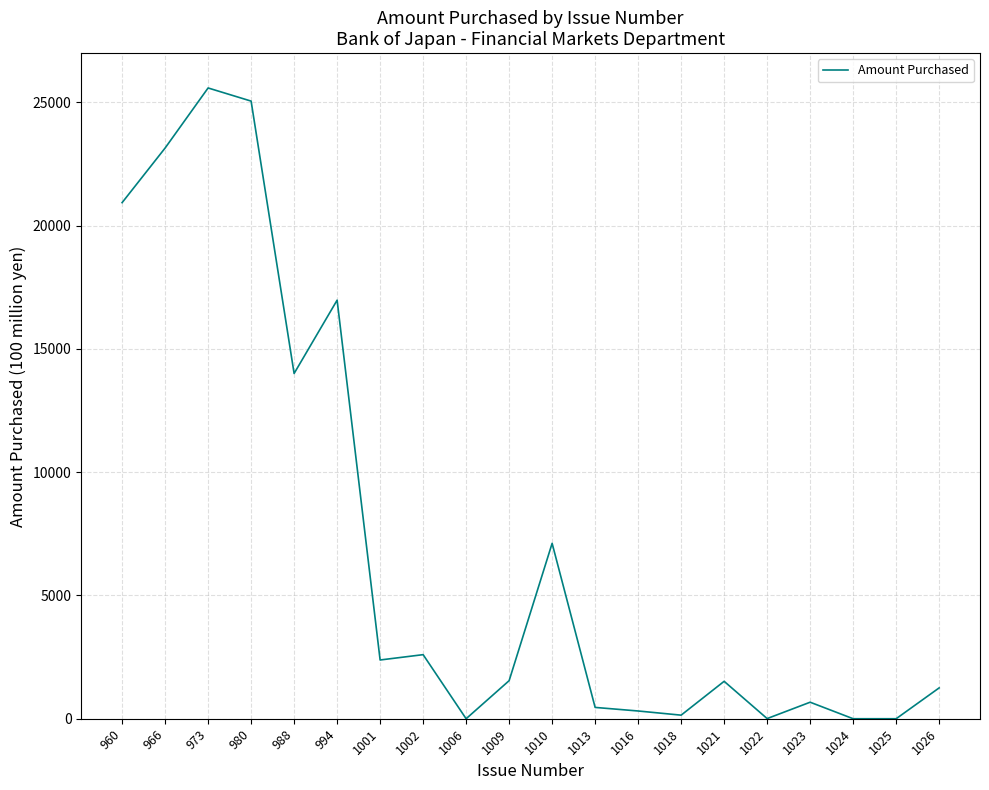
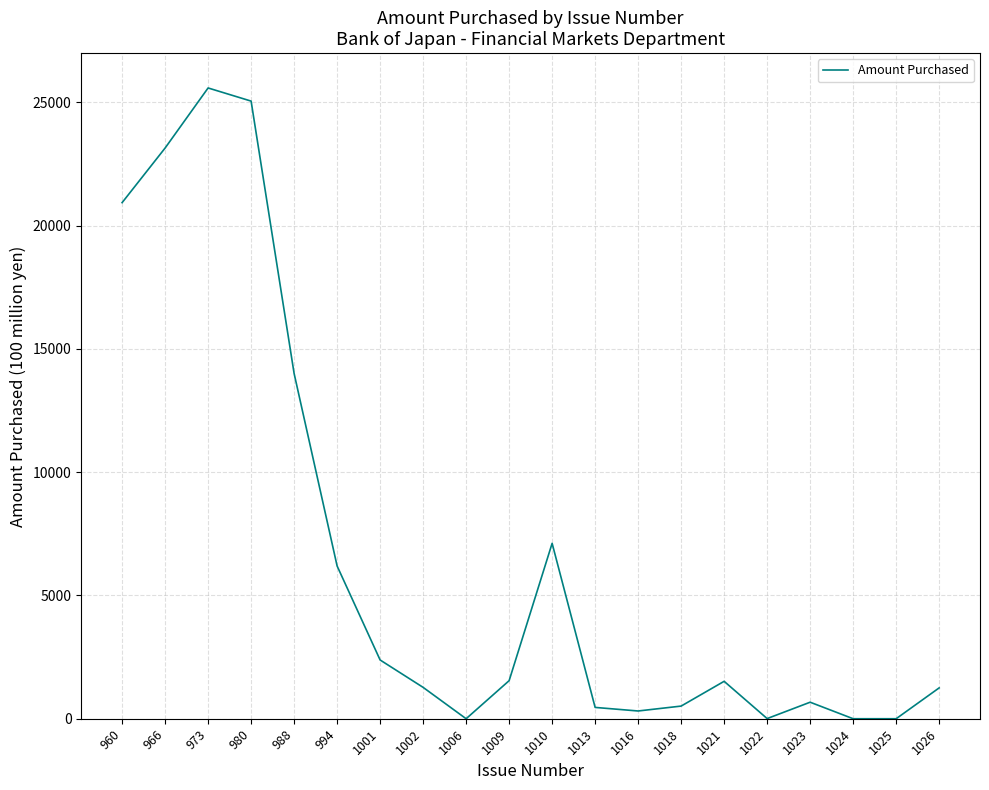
  {
    "960": 20900,
    "966": 23200,
    "973": 25600,
    "980": 25100,
    "988": 14000,
-   "994": 17000,
+   "994": 6200,
    "1001": 2400,
-   "1002": 2600,
+   "1002": 1300,
    "1006": 0,
    "1009": 1500,
    "1010": 7100,
    "1013": 500,
    "1016": 300,
-   "1018": 100,
+   "1018": 500,
    "1021": 1500,
    "1022": 0,
    "1023": 700,
    "1024": 0,
    "1025": 0,
    "1026": 1300
  }
